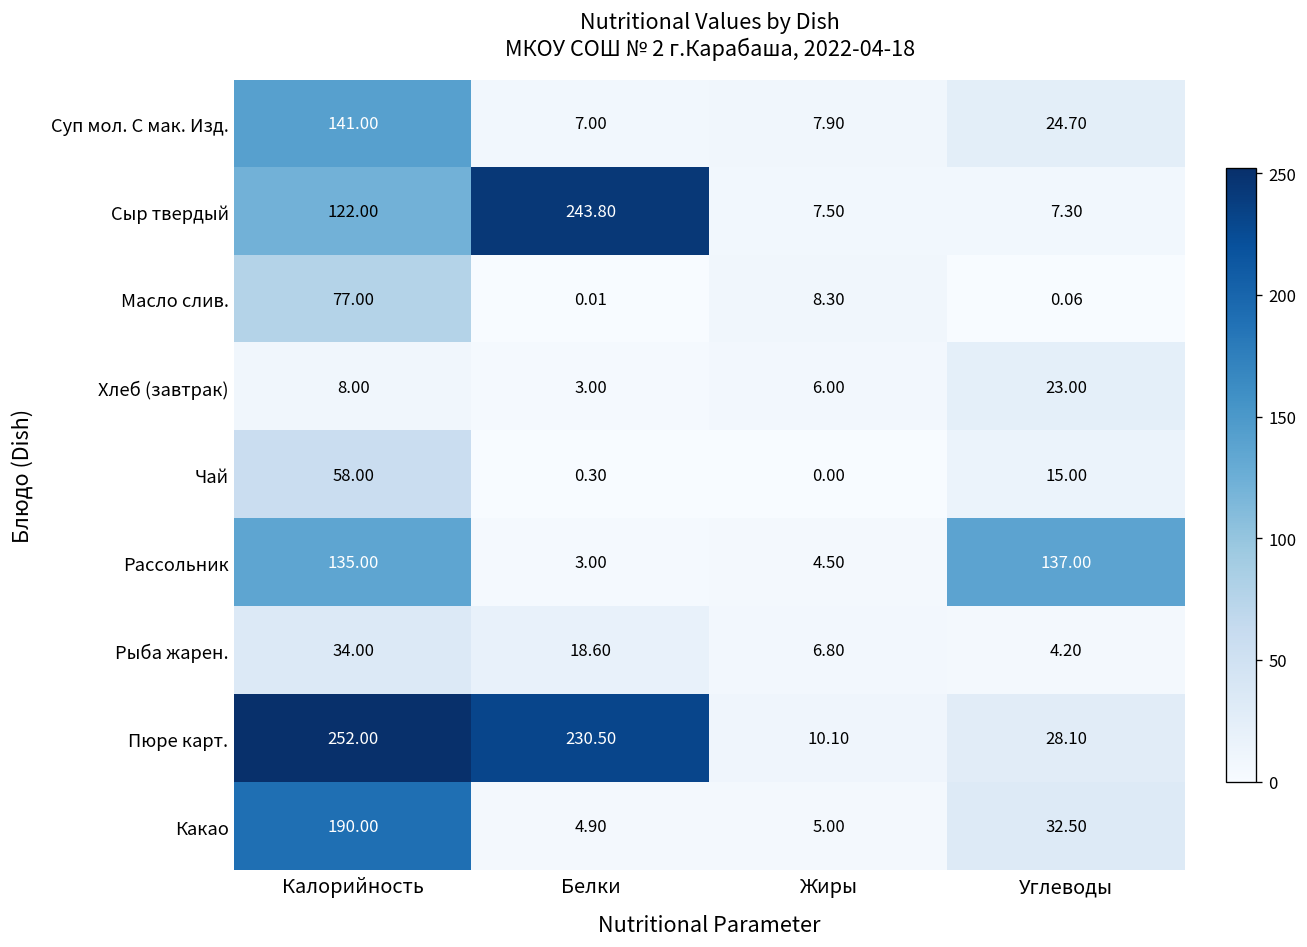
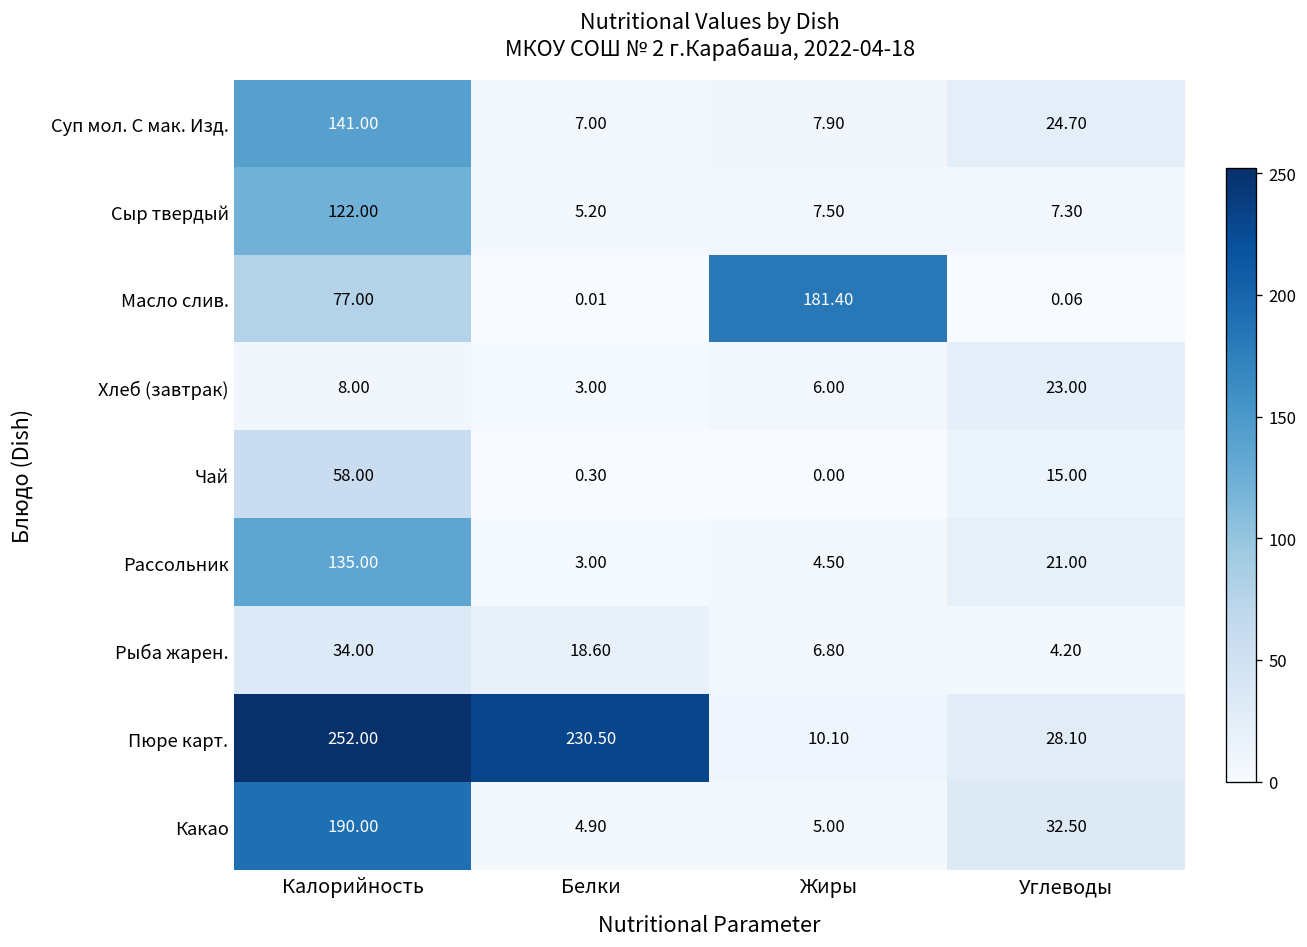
  {
    "Суп мол. С мак. Изд.": {
      "Калорийность": 141.00,
      "Белки": 7.00,
      "Жиры": 7.90,
      "Углеводы": 24.70
    },
    "Сыр твердый": {
      "Калорийность": 122.00,
-     "Белки": 243.80,
+     "Белки": 5.20,
      "Жиры": 7.50,
      "Углеводы": 7.30
    },
    "Масло слив.": {
      "Калорийность": 77.00,
      "Белки": 0.01,
-     "Жиры": 8.30,
+     "Жиры": 181.40,
      "Углеводы": 0.06
    },
    "Хлеб (завтрак)": {
      "Калорийность": 8.00,
      "Белки": 3.00,
      "Жиры": 6.00,
      "Углеводы": 23.00
    },
    "Чай": {
      "Калорийность": 58.00,
      "Белки": 0.30,
      "Жиры": 0.00,
      "Углеводы": 15.00
    },
    "Рассольник": {
      "Калорийность": 135.00,
      "Белки": 3.00,
      "Жиры": 4.50,
-     "Углеводы": 137.00
+     "Углеводы": 21.00
    },
    "Рыба жарен.": {
      "Калорийность": 34.00,
      "Белки": 18.60,
      "Жиры": 6.80,
      "Углеводы": 4.20
    },
    "Пюре карт.": {
      "Калорийность": 252.00,
      "Белки": 230.50,
      "Жиры": 10.10,
      "Углеводы": 28.10
    },
    "Какао": {
      "Калорийность": 190.00,
      "Белки": 4.90,
      "Жиры": 5.00,
      "Углеводы": 32.50
    }
  }
